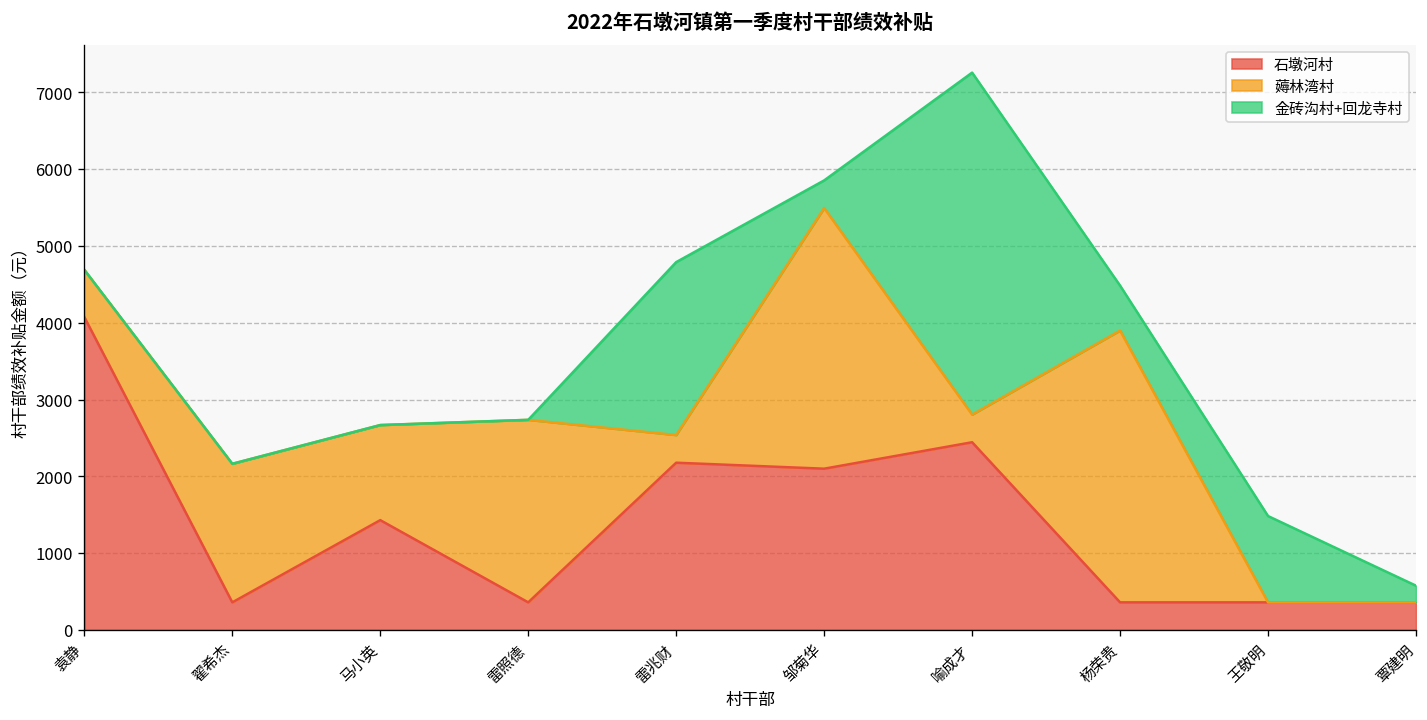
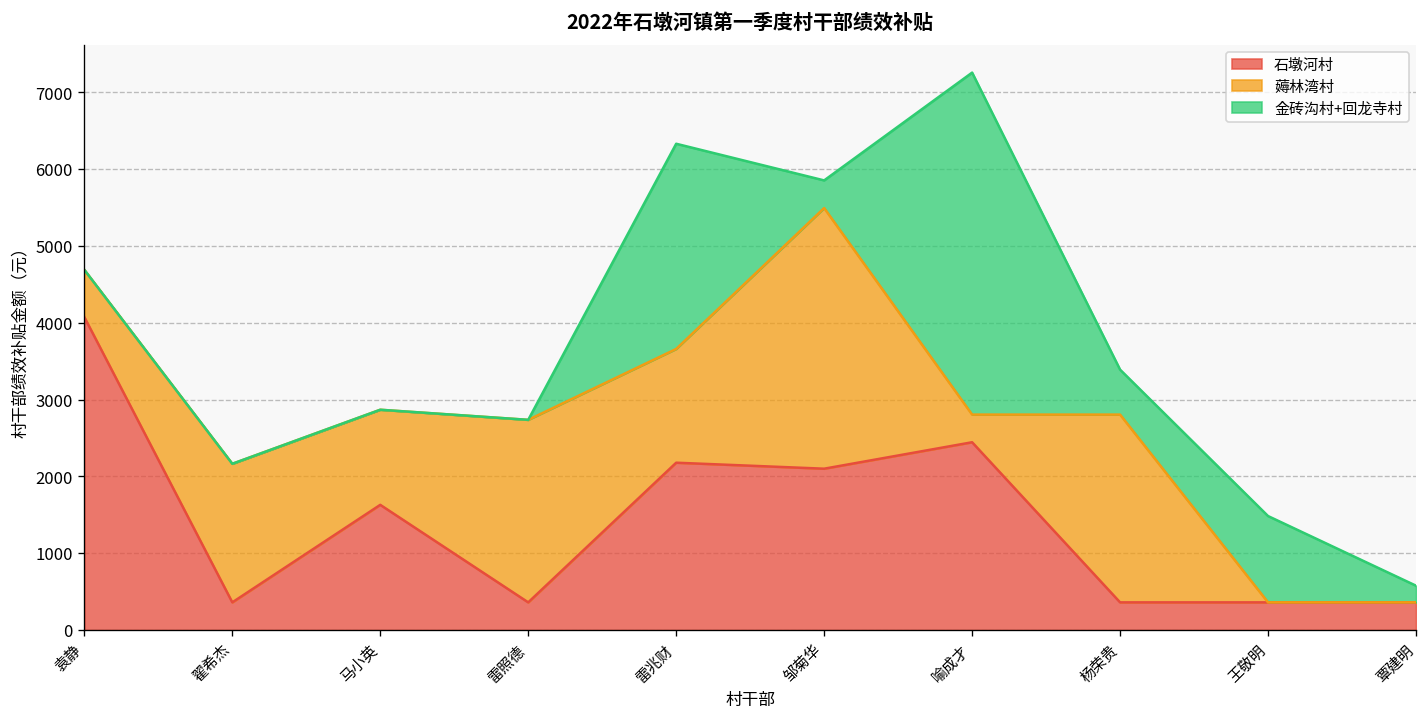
  {
    "石墩河村": {
      "袁静": 4100,
      "翟希杰": 400,
-     "马小英": 1400,
+     "马小英": 1600,
      "雷照德": 400,
      "雷兆财": 2200,
      "邹菊华": 2100,
      "喻成才": 2400,
      "杨荣贵": 400
    },
    "薅林湾村": {
-     "雷兆财": 400,
+     "雷兆财": 1500,
      "邹菊华": 3400,
      "喻成才": 400,
-     "杨荣贵": 3500
+     "杨荣贵": 2400
    },
    "金砖沟村+回龙寺村": {
-     "雷兆财": 2300,
+     "雷兆财": 2700,
      "邹菊华": 400,
      "喻成才": 4500,
      "杨荣贵": 600,
      "王敬明": 1100,
      "覃建明": 200
    }
  }
